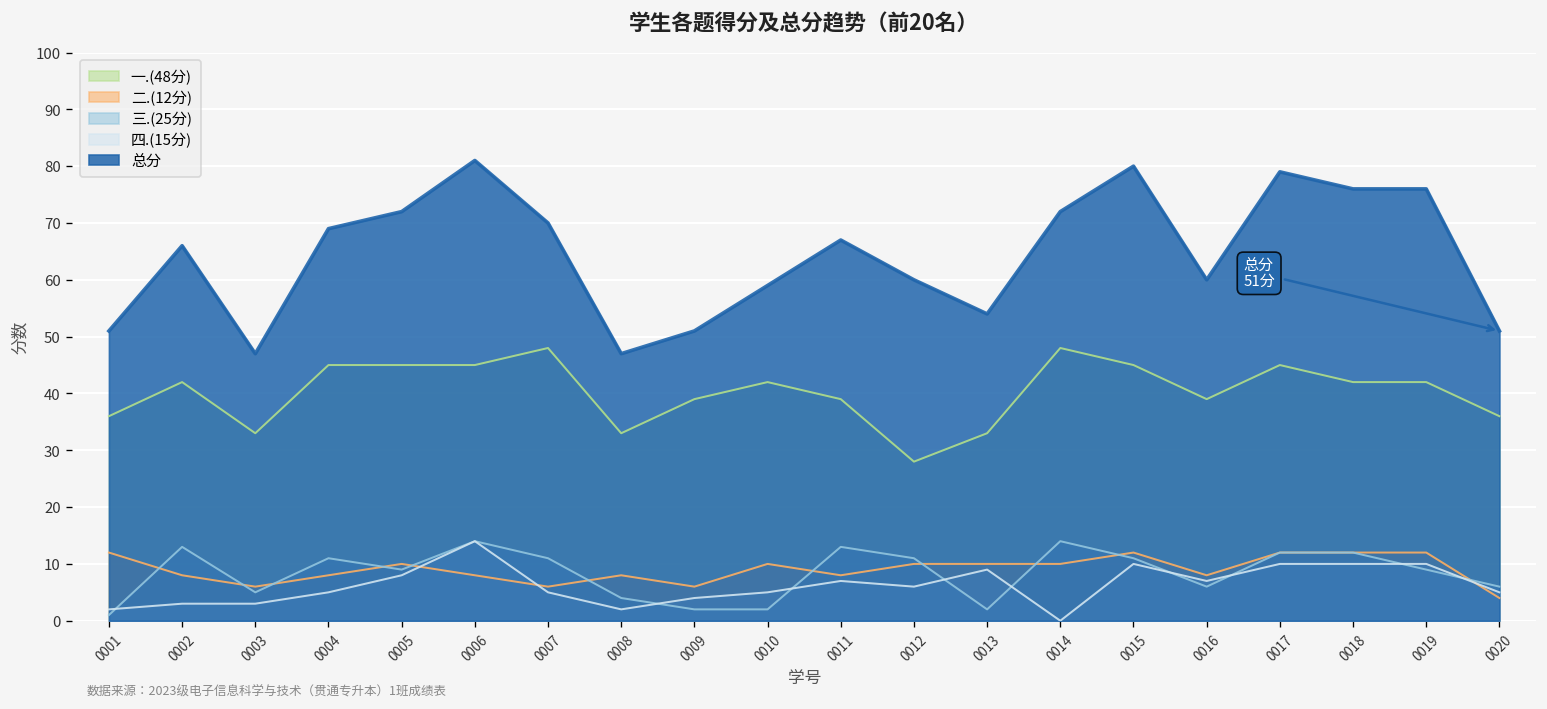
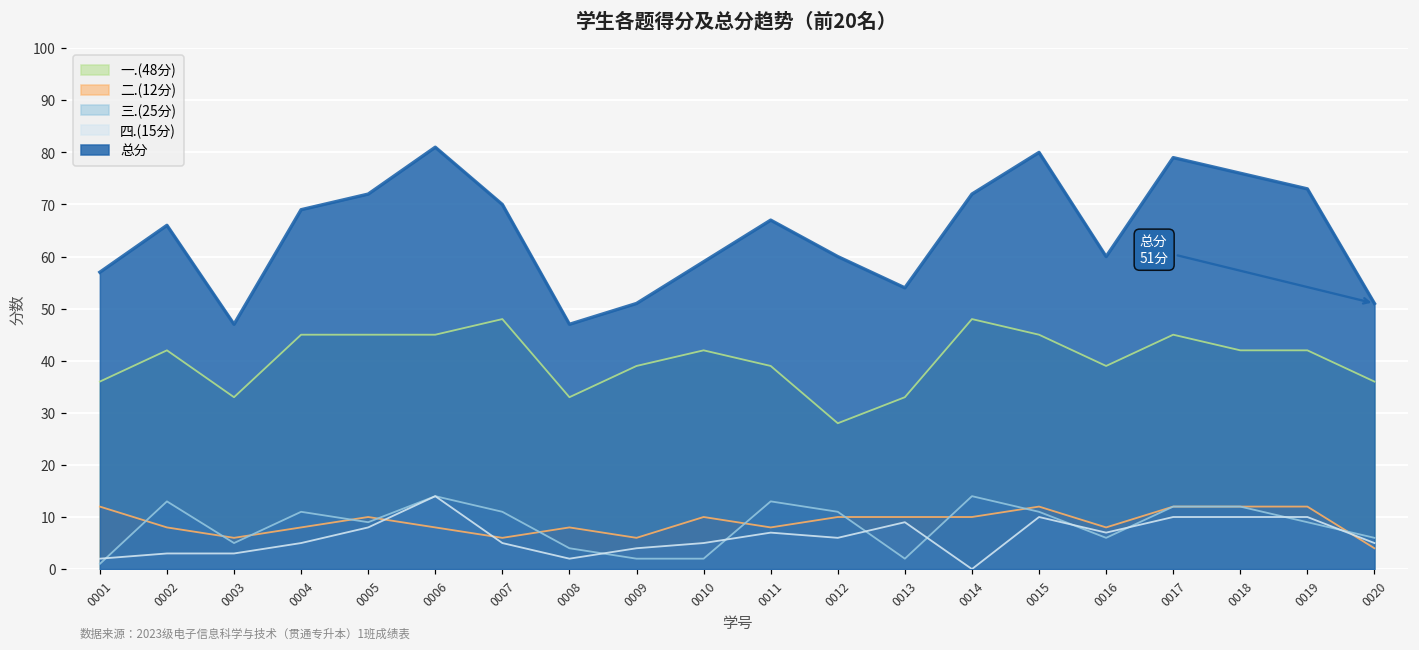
  {
    "一.(48分)": {
      "0001": 36,
      "0002": 42,
      "0003": 33,
      "0004": 45,
      "0005": 45,
      "0006": 45,
      "0007": 48,
      "0008": 33,
      "0009": 39,
      "0010": 42,
      "0011": 39,
      "0012": 28,
      "0013": 33,
      "0014": 48,
      "0015": 45,
      "0016": 39,
      "0017": 45,
      "0018": 42,
      "0019": 42,
      "0020": 36
    },
    "二.(12分)": {
      "0001": 12,
      "0002": 8,
      "0003": 6,
      "0004": 8,
      "0005": 10,
      "0006": 8,
      "0007": 6,
      "0008": 8,
      "0009": 6,
      "0010": 10,
      "0011": 8,
      "0012": 10,
      "0013": 10,
      "0014": 10,
      "0015": 12,
      "0016": 8,
      "0019": 12,
      "0020": 4
    },
    "总分": {
-     "0001": 51,
+     "0001": 57,
      "0002": 66,
      "0003": 47,
      "0004": 69,
      "0005": 72,
      "0006": 81,
      "0007": 70,
      "0008": 47,
      "0009": 51,
      "0010": 59,
      "0011": 67,
      "0012": 60,
      "0013": 54,
      "0014": 72,
      "0015": 80,
      "0016": 60,
      "0017": 79,
      "0018": 76,
-     "0019": 76
+     "0019": 73
    }
  }
